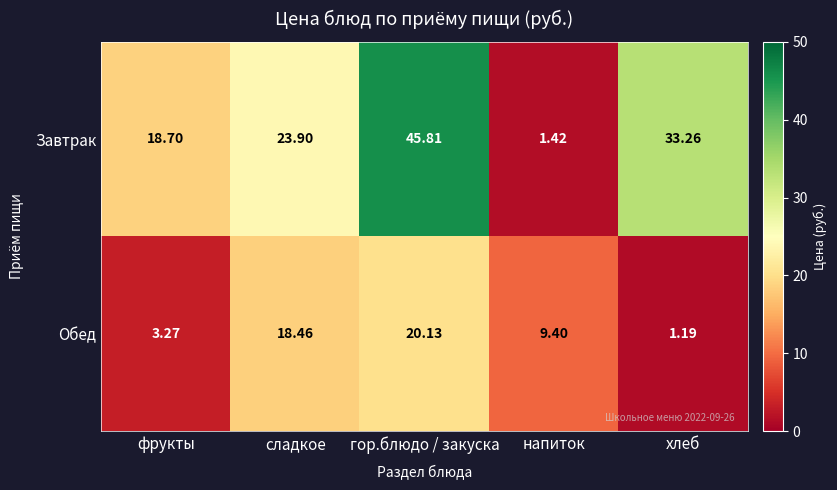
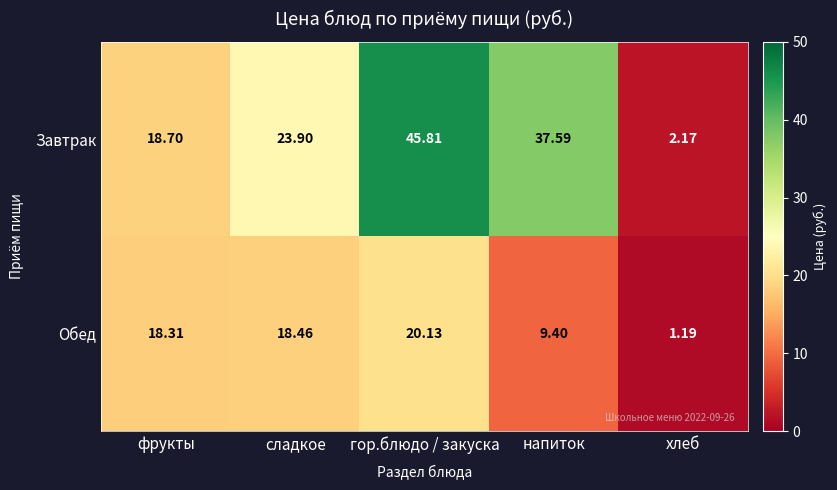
  {
    "Завтрак": {
      "фрукты": 18.70,
      "сладкое": 23.90,
      "гор.блюдо / закуска": 45.81,
-     "напиток": 1.42,
-     "хлеб": 33.26
+     "напиток": 37.59,
+     "хлеб": 2.17
    },
    "Обед": {
-     "фрукты": 3.27,
+     "фрукты": 18.31,
      "сладкое": 18.46,
      "гор.блюдо / закуска": 20.13,
      "напиток": 9.40
    }
  }
